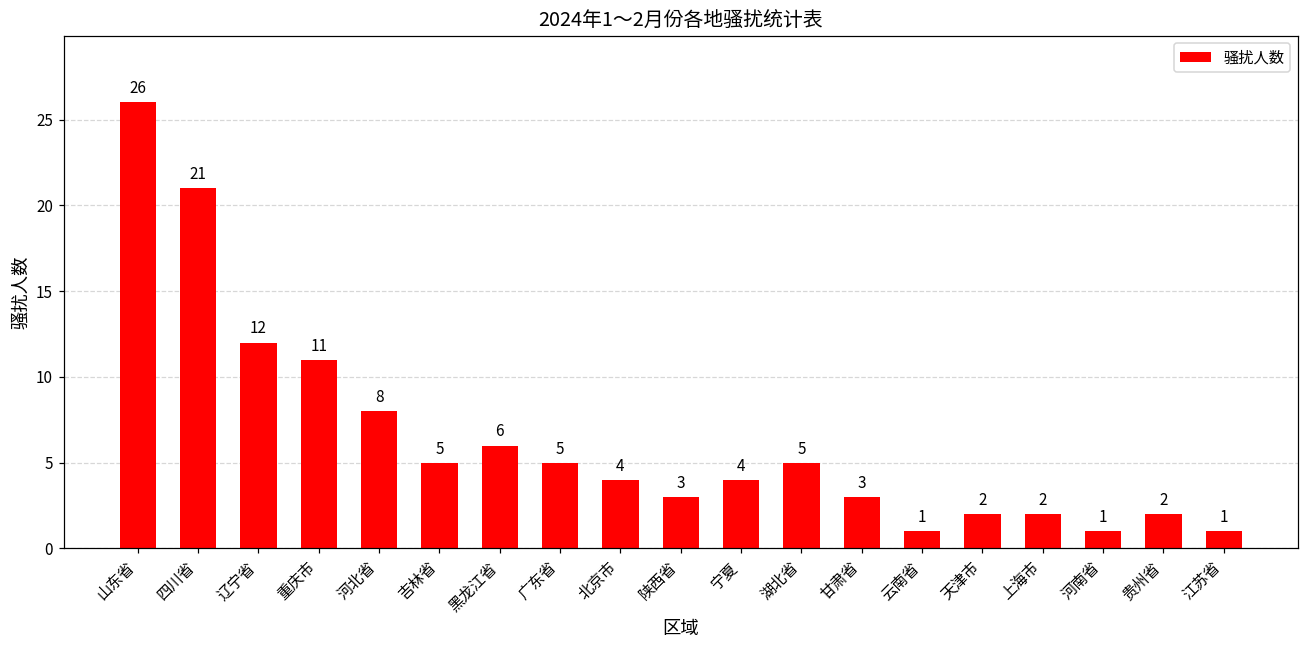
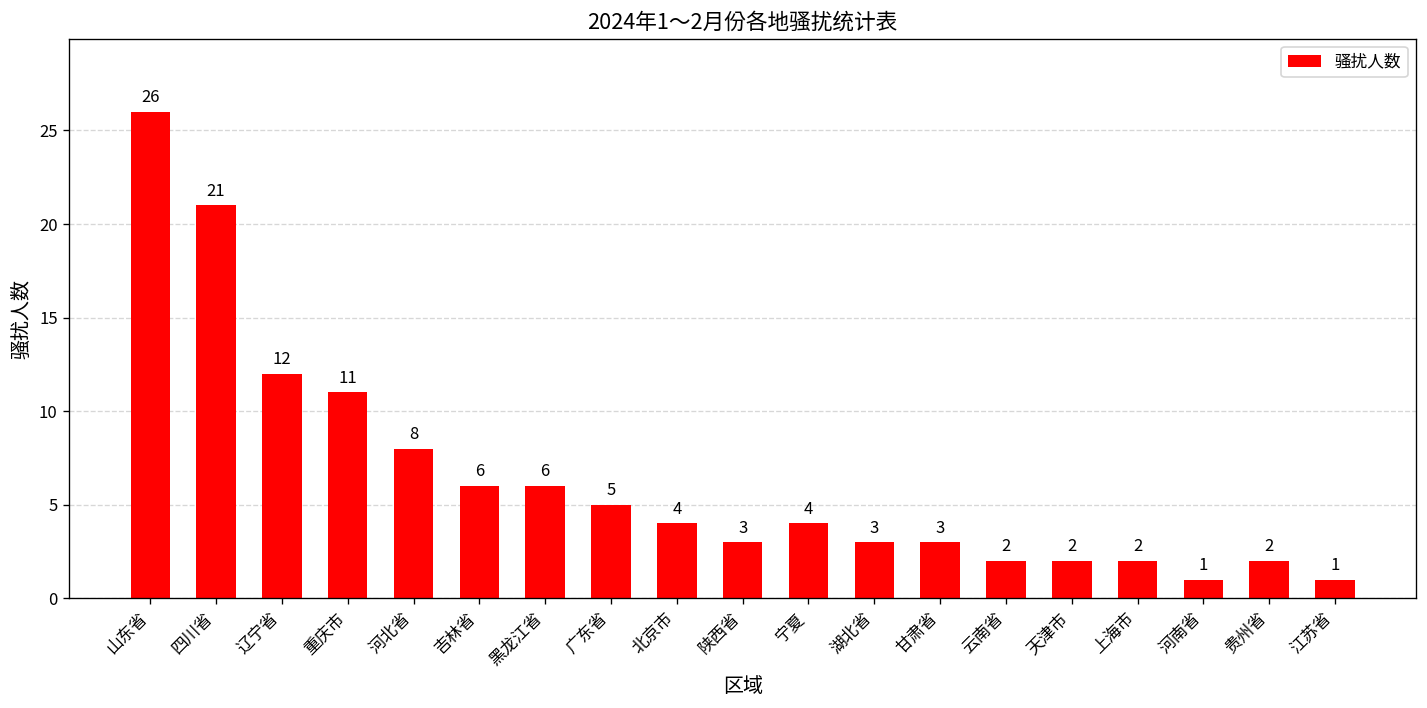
  {
    "山东省": 26,
    "四川省": 21,
    "辽宁省": 12,
    "重庆市": 11,
    "河北省": 8,
-   "吉林省": 5,
+   "吉林省": 6,
    "黑龙江省": 6,
    "广东省": 5,
    "北京市": 4,
    "陕西省": 3,
    "宁夏": 4,
-   "湖北省": 5,
+   "湖北省": 3,
    "甘肃省": 3,
-   "云南省": 1,
+   "云南省": 2,
    "天津市": 2,
    "上海市": 2,
    "河南省": 1,
    "贵州省": 2,
    "江苏省": 1
  }
